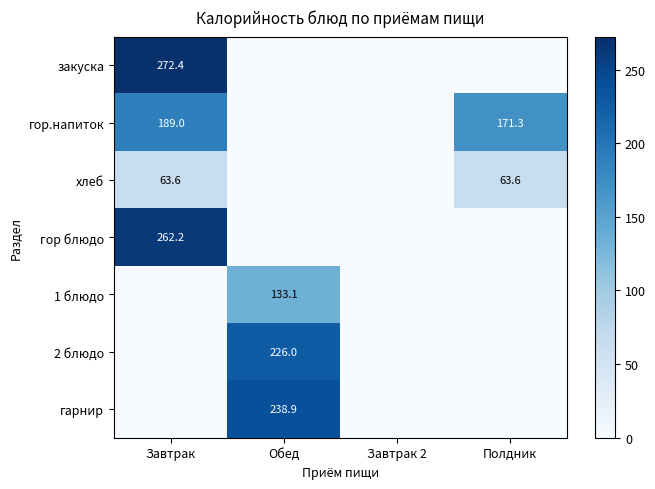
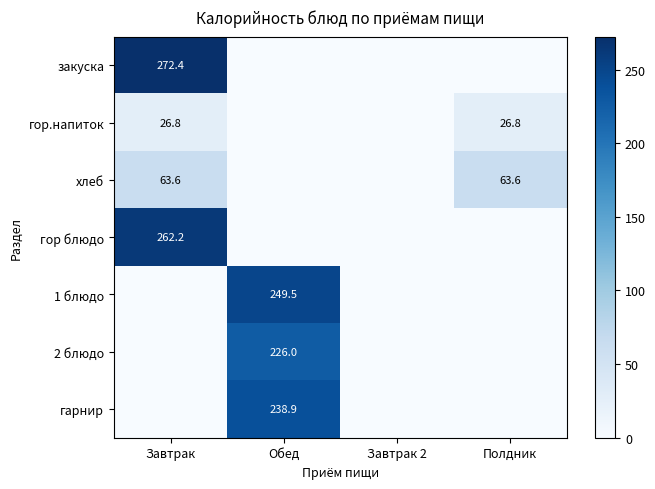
  {
    "закуска": {
      "Завтрак": 272.4
    },
    "гор.напиток": {
-     "Завтрак": 189.0,
-     "Полдник": 171.3
+     "Завтрак": 26.8,
+     "Полдник": 26.8
    },
    "хлеб": {
      "Завтрак": 63.6,
      "Полдник": 63.6
    },
    "гор блюдо": {
      "Завтрак": 262.2
    },
    "1 блюдо": {
-     "Обед": 133.1
+     "Обед": 249.5
    },
    "2 блюдо": {
      "Обед": 226.0
    },
    "гарнир": {
      "Обед": 238.9
    }
  }
